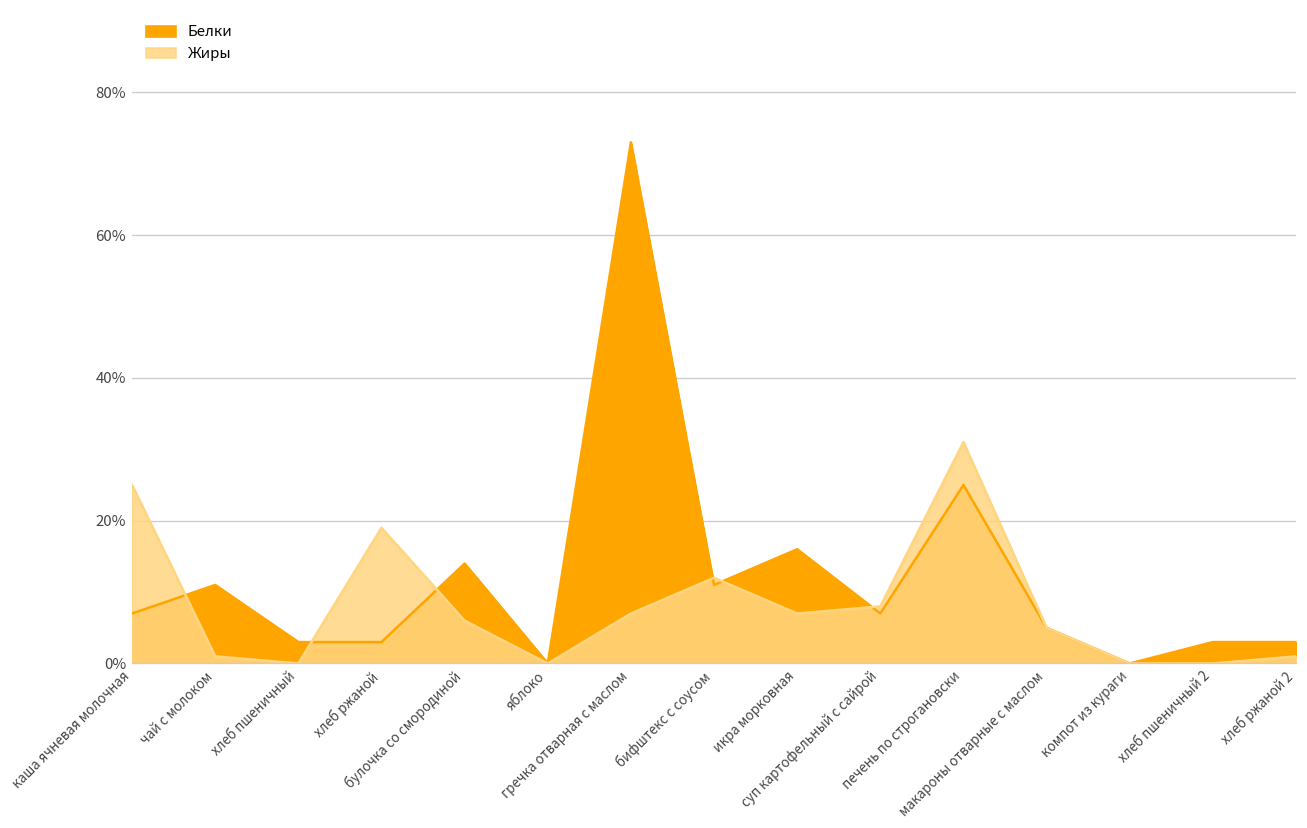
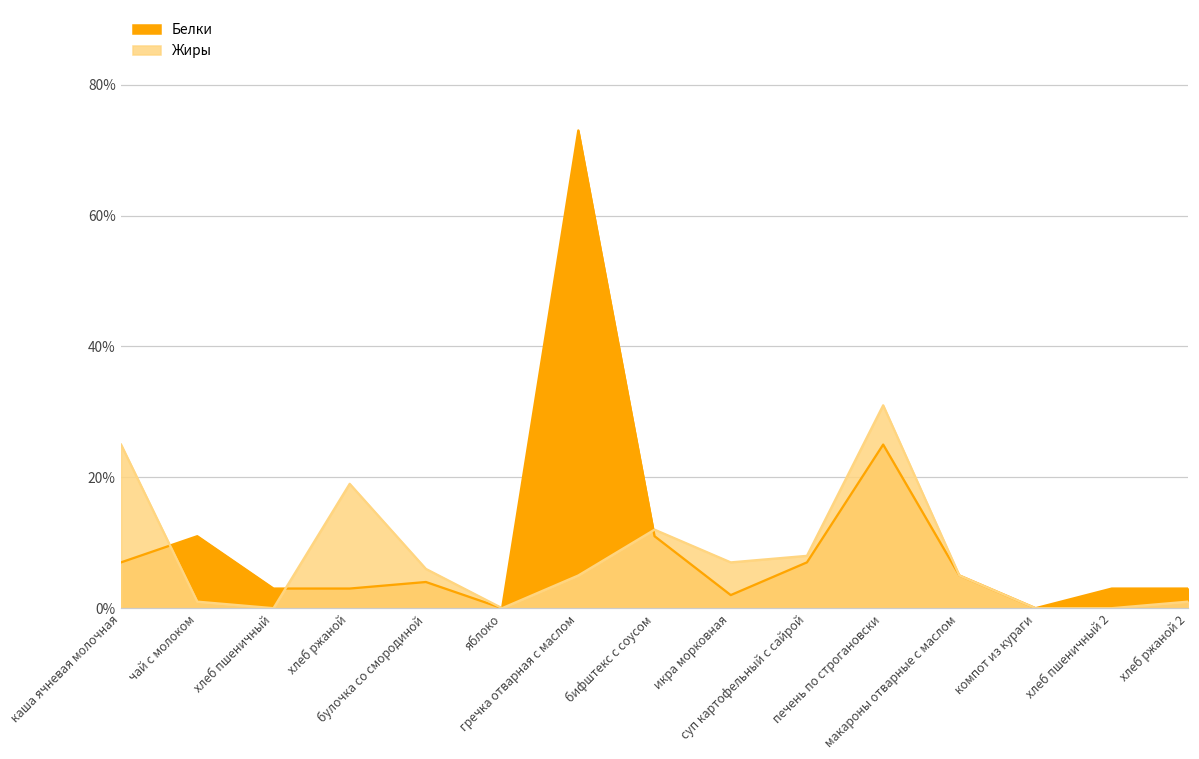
  {
    "Белки": {
      "каша ячневая молочная": "7%",
      "чай с молоком": "11%",
      "хлеб пшеничный": "3%",
      "хлеб ржаной": "3%",
-     "булочка со смородиной": "14%",
+     "булочка со смородиной": "4%",
      "гречка отварная с маслом": "73%",
      "бифштекс с соусом": "11%",
-     "икра морковная": "16%",
+     "икра морковная": "2%",
      "суп картофельный с сайрой": "7%",
      "печень по строгановски": "25%",
      "хлеб пшеничный 2": "3%",
      "хлеб ржаной 2": "3%"
    },
    "Жиры": {
      "каша ячневая молочная": "25%",
      "чай с молоком": "1%",
      "хлеб пшеничный": "0%",
      "хлеб ржаной": "19%",
      "булочка со смородиной": "6%",
-     "гречка отварная с маслом": "7%",
+     "гречка отварная с маслом": "5%",
      "бифштекс с соусом": "12%",
      "икра морковная": "7%",
      "суп картофельный с сайрой": "8%",
      "печень по строгановски": "31%",
      "хлеб пшеничный 2": "0%",
      "хлеб ржаной 2": "1%"
    }
  }
